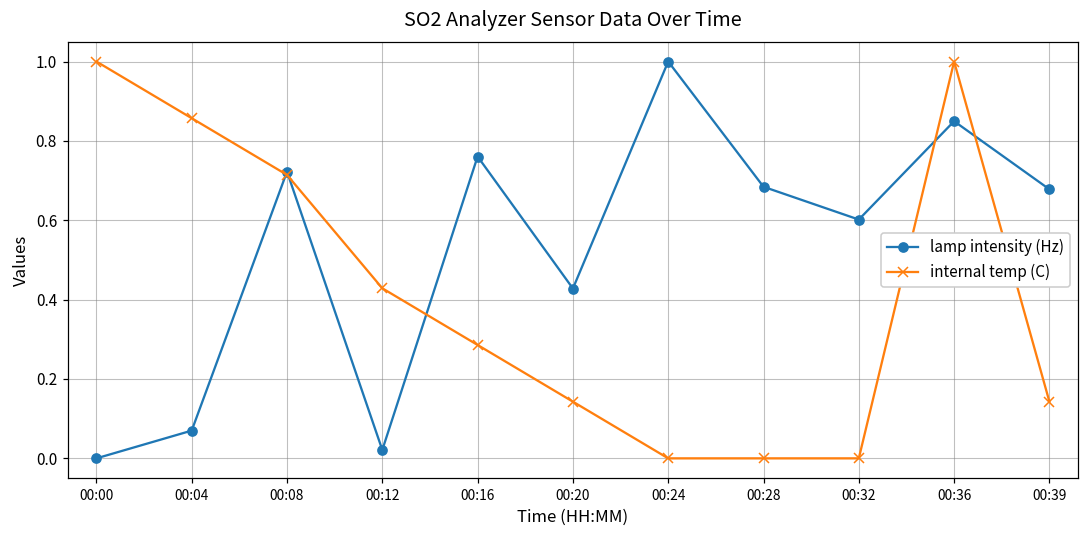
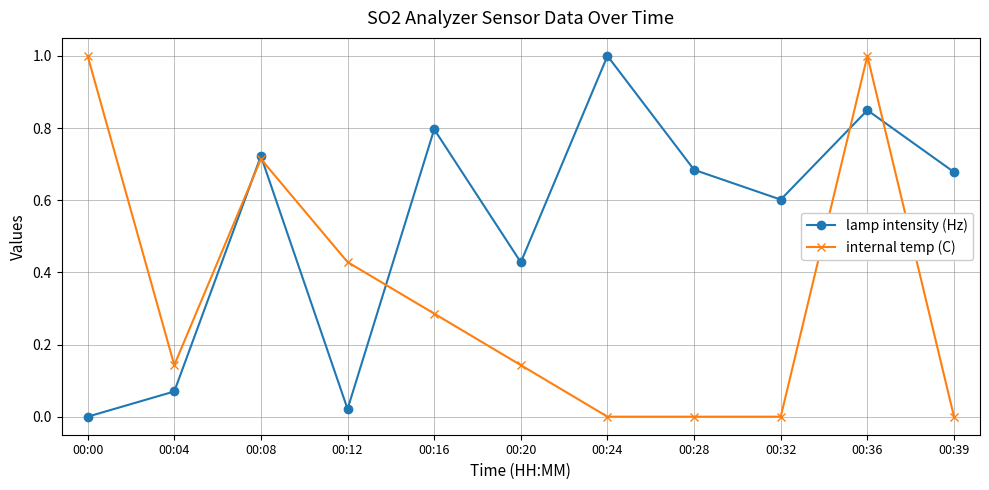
  {
    "lamp intensity (Hz)": {
      "00:00": 0.00,
      "00:04": 0.07,
      "00:08": 0.72,
      "00:12": 0.02,
-     "00:16": 0.76,
+     "00:16": 0.80,
      "00:20": 0.43,
      "00:24": 1.00,
      "00:28": 0.68,
      "00:32": 0.60,
      "00:36": 0.85,
      "00:39": 0.68
    },
    "internal temp (C)": {
      "00:00": 1.00,
-     "00:04": 0.86,
+     "00:04": 0.14,
      "00:08": 0.71,
      "00:12": 0.43,
      "00:16": 0.29,
      "00:20": 0.14,
      "00:24": 0.00,
      "00:28": 0.00,
      "00:32": 0.00,
      "00:36": 1.00,
-     "00:39": 0.14
+     "00:39": 0.00
    }
  }
